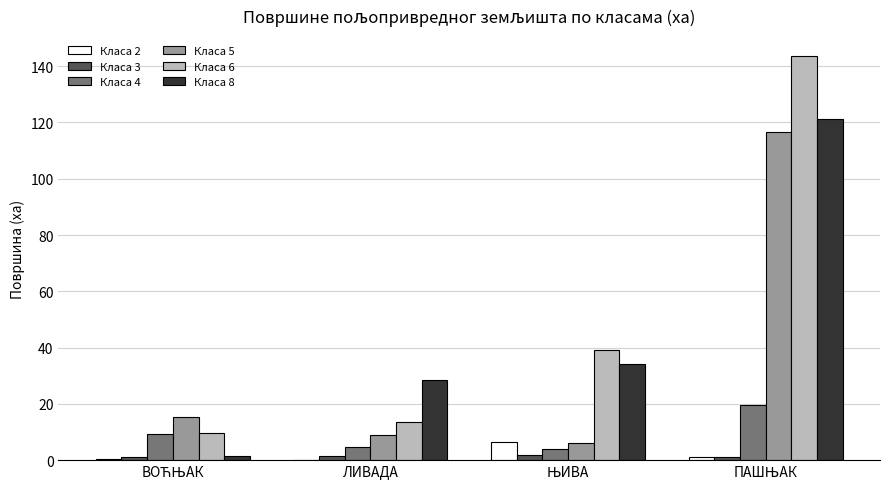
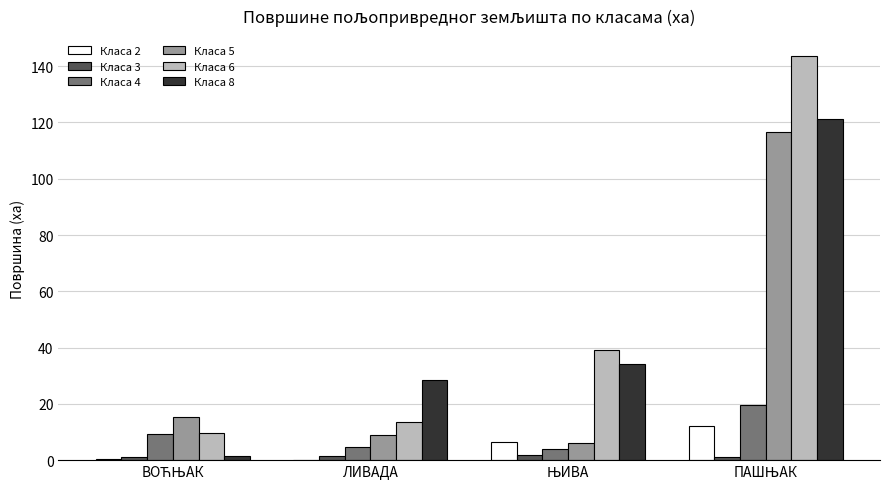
  {
    "Класа 2": {
      "ЊИВА": 6,
-     "ПАШЊАК": 1
+     "ПАШЊАК": 12
    }
  }
